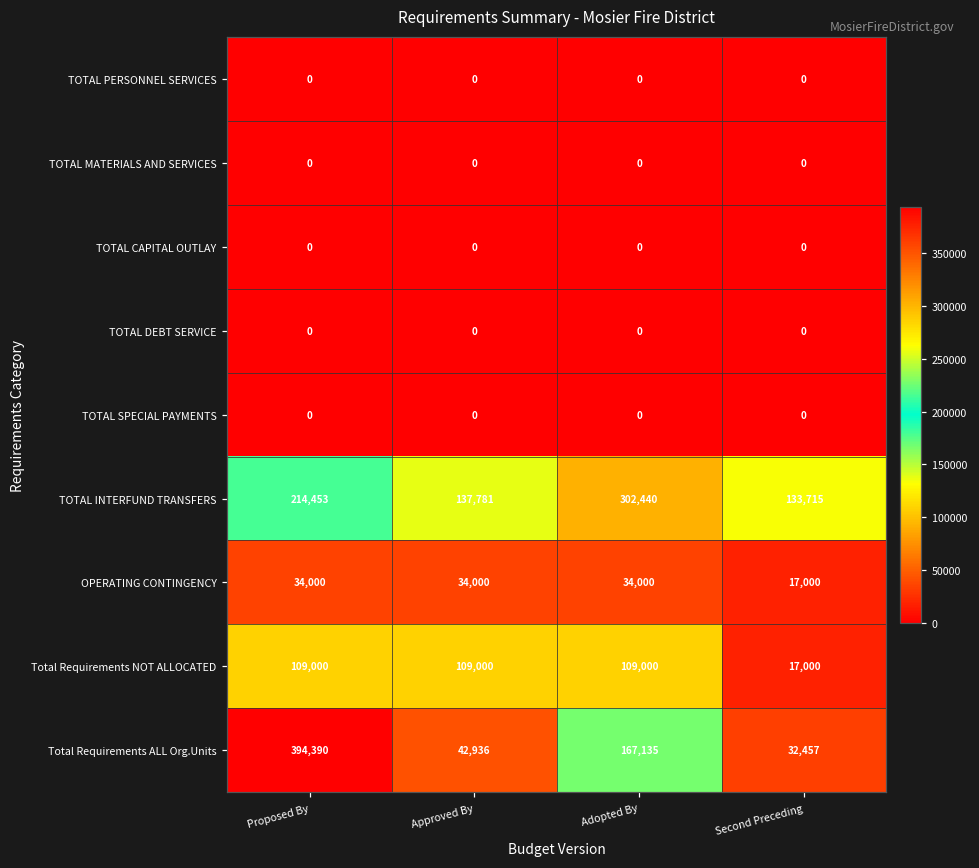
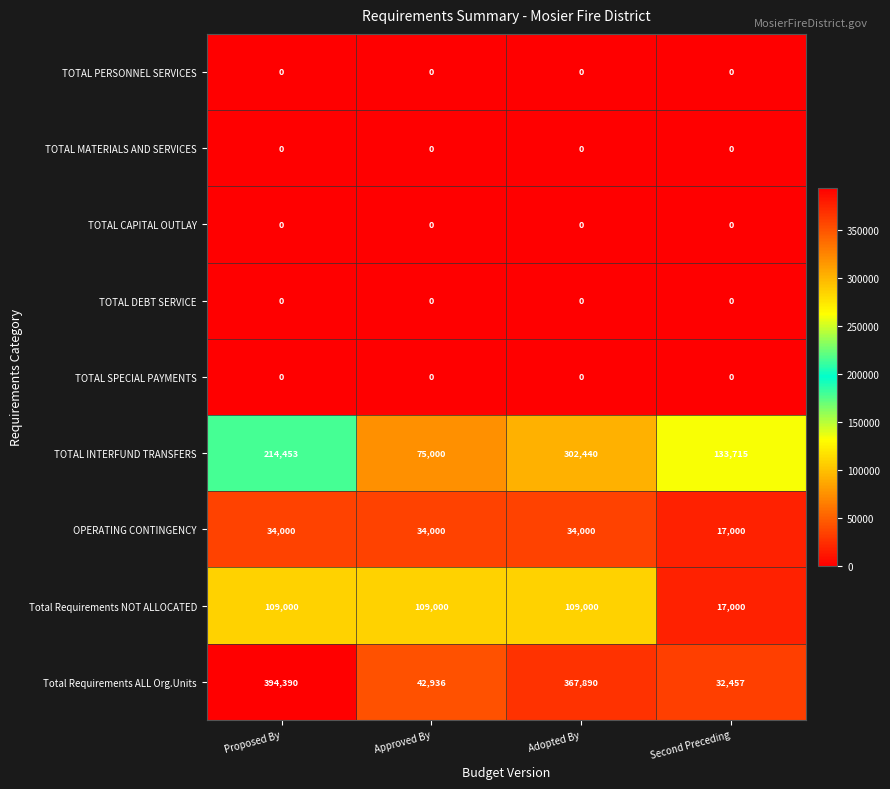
  {
    "TOTAL PERSONNEL SERVICES": {
      "Proposed By": "0",
      "Approved By": "0",
      "Adopted By": "0",
      "Second Preceding": "0"
    },
    "TOTAL MATERIALS AND SERVICES": {
      "Proposed By": "0",
      "Approved By": "0",
      "Adopted By": "0",
      "Second Preceding": "0"
    },
    "TOTAL CAPITAL OUTLAY": {
      "Proposed By": "0",
      "Approved By": "0",
      "Adopted By": "0",
      "Second Preceding": "0"
    },
    "TOTAL DEBT SERVICE": {
      "Proposed By": "0",
      "Approved By": "0",
      "Adopted By": "0",
      "Second Preceding": "0"
    },
    "TOTAL SPECIAL PAYMENTS": {
      "Proposed By": "0",
      "Approved By": "0",
      "Adopted By": "0",
      "Second Preceding": "0"
    },
    "TOTAL INTERFUND TRANSFERS": {
      "Proposed By": "214,453",
-     "Approved By": "137,781",
+     "Approved By": "75,000",
      "Adopted By": "302,440",
      "Second Preceding": "133,715"
    },
    "OPERATING CONTINGENCY": {
      "Proposed By": "34,000",
      "Approved By": "34,000",
      "Adopted By": "34,000",
      "Second Preceding": "17,000"
    },
    "Total Requirements NOT ALLOCATED": {
      "Proposed By": "109,000",
      "Approved By": "109,000",
      "Adopted By": "109,000",
      "Second Preceding": "17,000"
    },
    "Total Requirements ALL Org.Units": {
      "Proposed By": "394,390",
      "Approved By": "42,936",
-     "Adopted By": "167,135",
+     "Adopted By": "367,890",
      "Second Preceding": "32,457"
    }
  }
